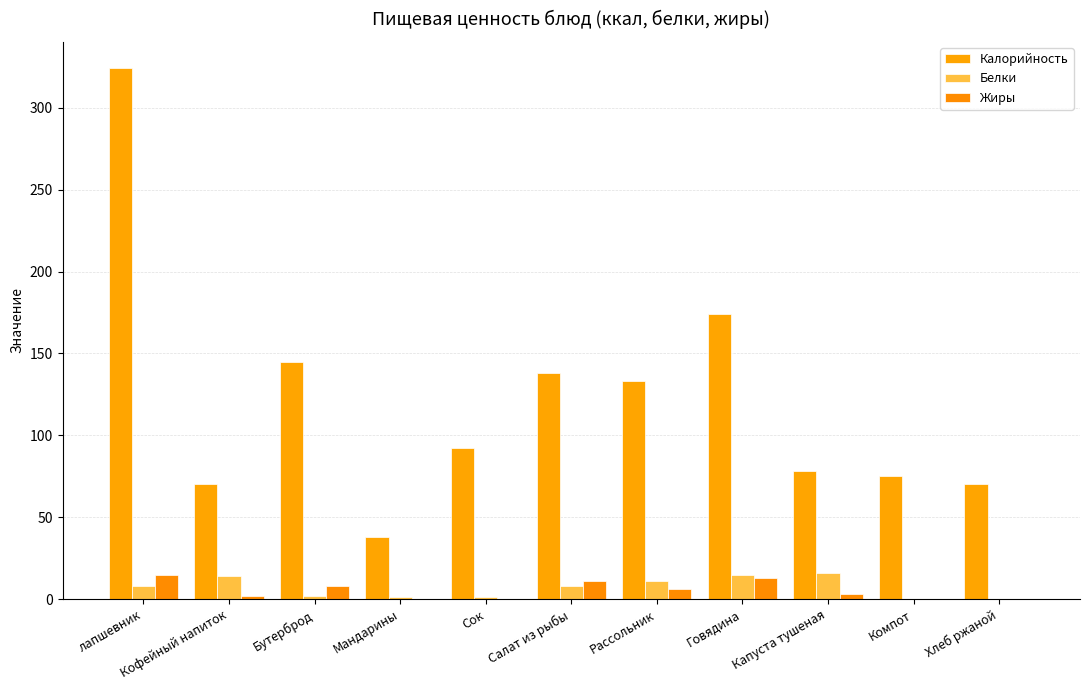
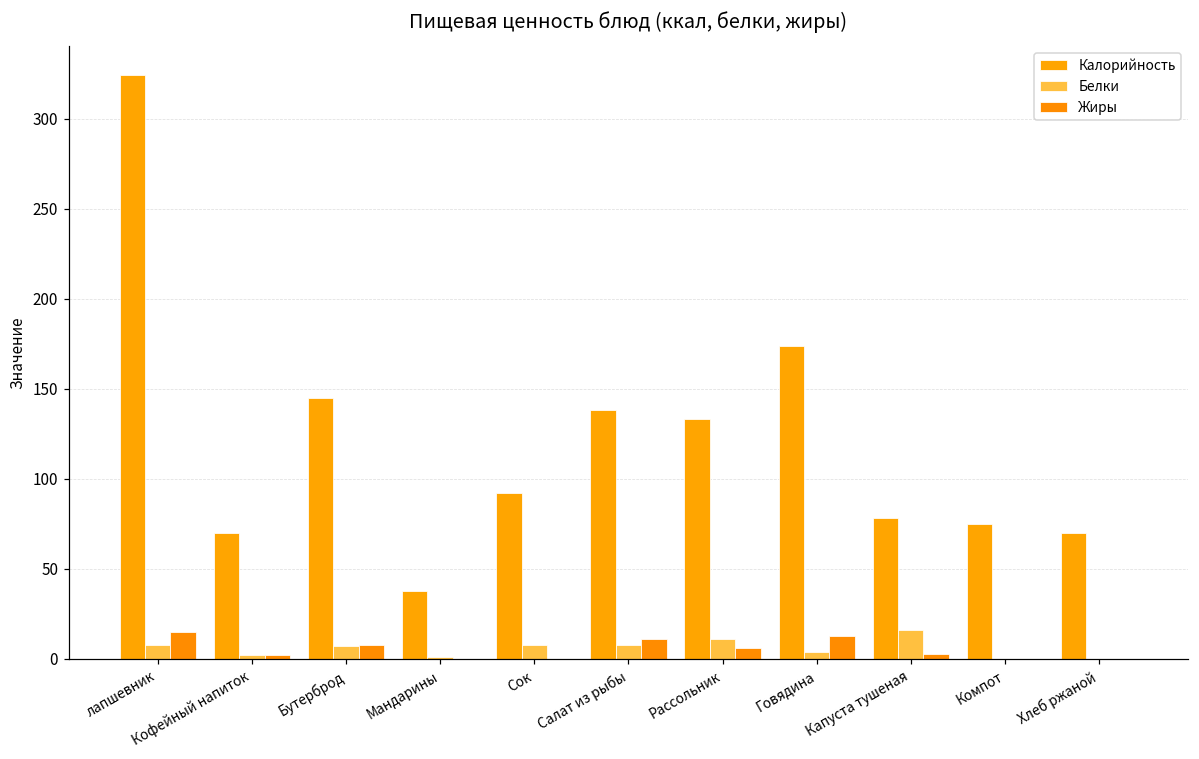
  {
    "Белки": {
      "лапшевник": 8,
-     "Кофейный напиток": 14,
-     "Бутерброд": 2,
-     "Сок": 1,
+     "Кофейный напиток": 2,
+     "Бутерброд": 7,
+     "Сок": 8,
      "Салат из рыбы": 8,
      "Рассольник": 11,
-     "Говядина": 15,
+     "Говядина": 4,
      "Капуста тушеная": 16,
      "Компот": 0,
      "Хлеб ржаной": 0
    }
  }
